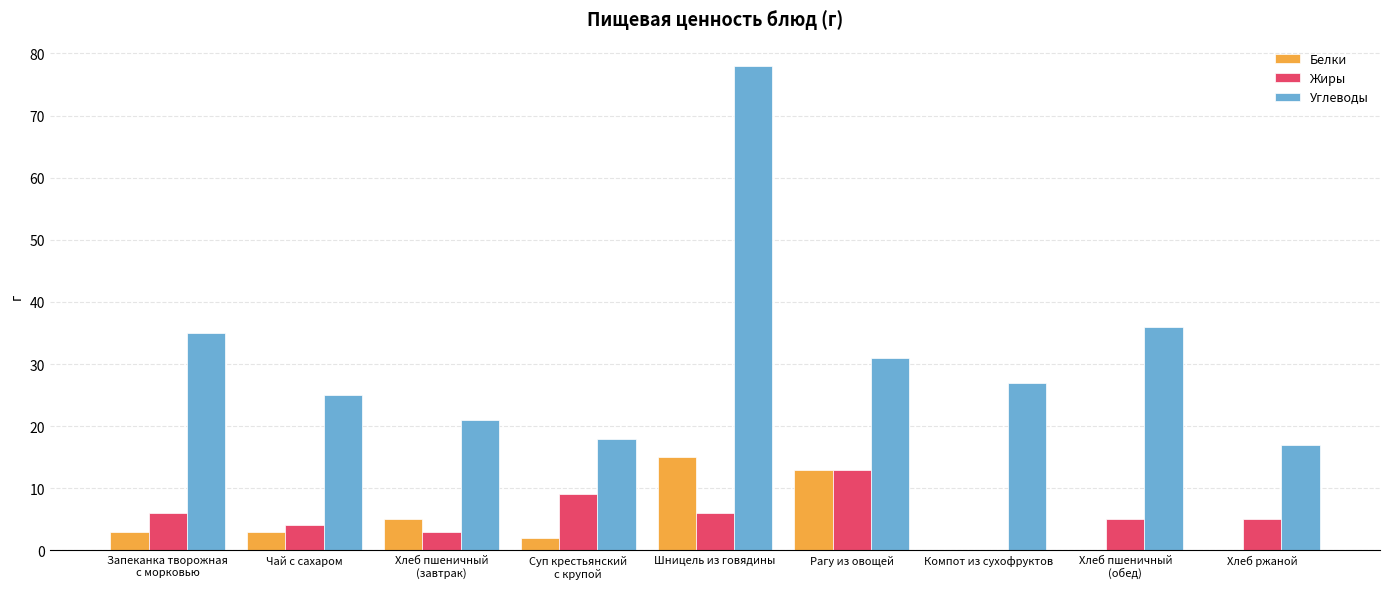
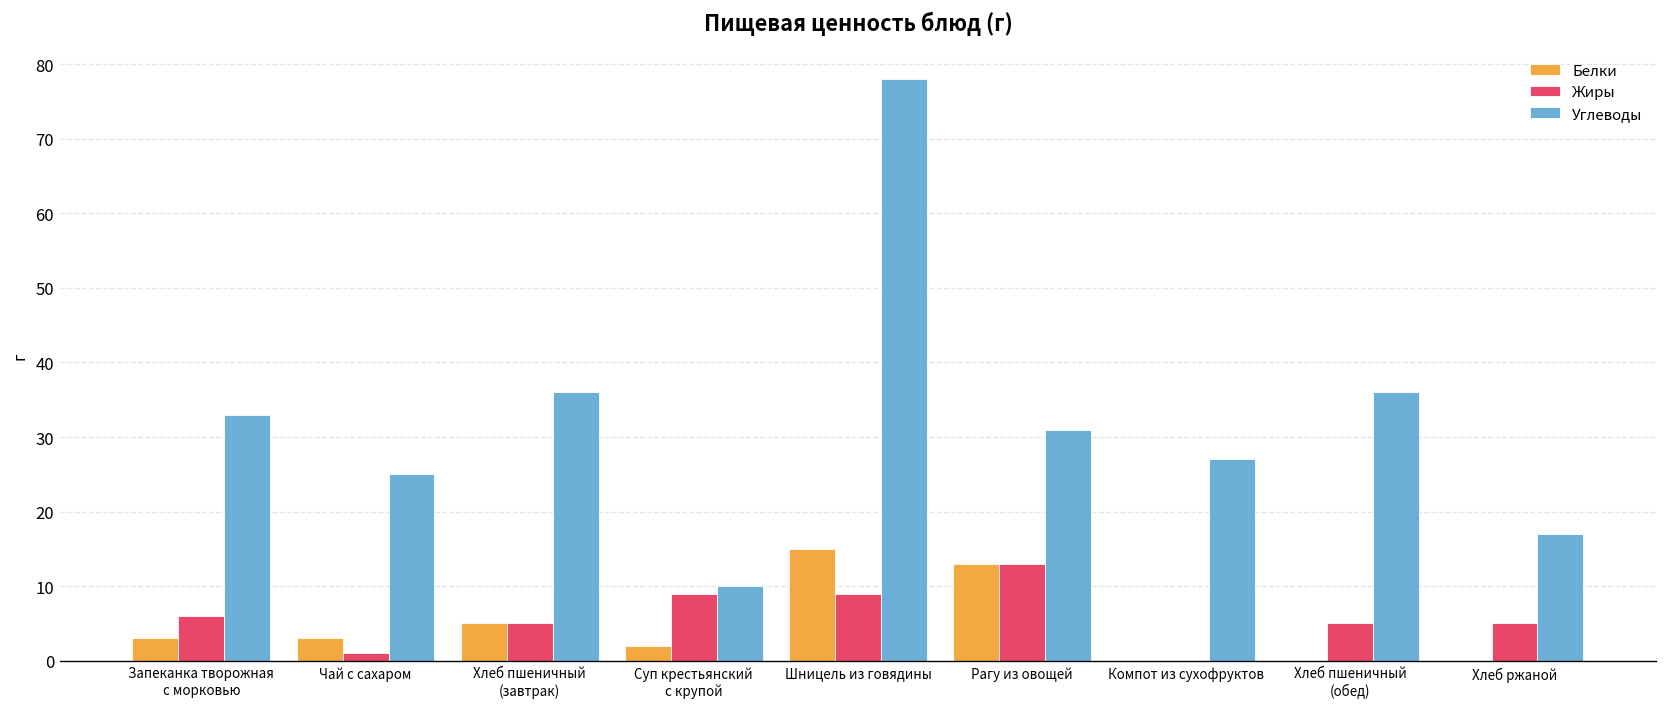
  {
    "Белки": {
      "Запеканка творожная с морковью": 3,
      "Чай с сахаром": 3,
      "Хлеб пшеничный (завтрак)": 5,
      "Суп крестьянский с крупой": 2,
      "Шницель из говядины": 15,
      "Рагу из овощей": 13,
      "Компот из сухофруктов": 0,
      "Хлеб пшеничный (обед)": 0,
      "Хлеб ржаной": 0
    },
    "Жиры": {
      "Запеканка творожная с морковью": 6,
-     "Чай с сахаром": 4,
-     "Хлеб пшеничный (завтрак)": 3,
+     "Чай с сахаром": 1,
+     "Хлеб пшеничный (завтрак)": 5,
      "Суп крестьянский с крупой": 9,
-     "Шницель из говядины": 6,
+     "Шницель из говядины": 9,
      "Рагу из овощей": 13,
      "Компот из сухофруктов": 0,
      "Хлеб пшеничный (обед)": 5,
      "Хлеб ржаной": 5
    },
    "Углеводы": {
-     "Запеканка творожная с морковью": 35,
+     "Запеканка творожная с морковью": 33,
      "Чай с сахаром": 25,
-     "Хлеб пшеничный (завтрак)": 21,
-     "Суп крестьянский с крупой": 18,
+     "Хлеб пшеничный (завтрак)": 36,
+     "Суп крестьянский с крупой": 10,
      "Шницель из говядины": 78,
      "Рагу из овощей": 31,
      "Компот из сухофруктов": 27,
      "Хлеб пшеничный (обед)": 36,
      "Хлеб ржаной": 17
    }
  }
